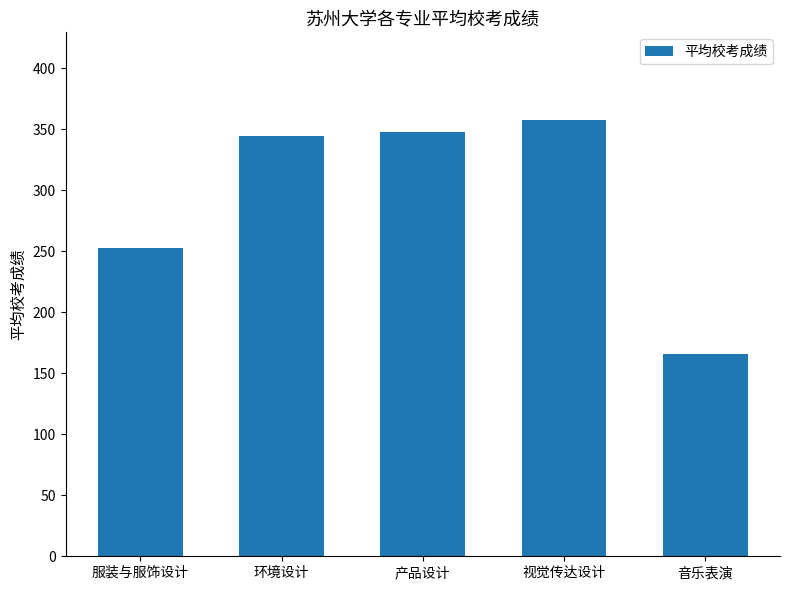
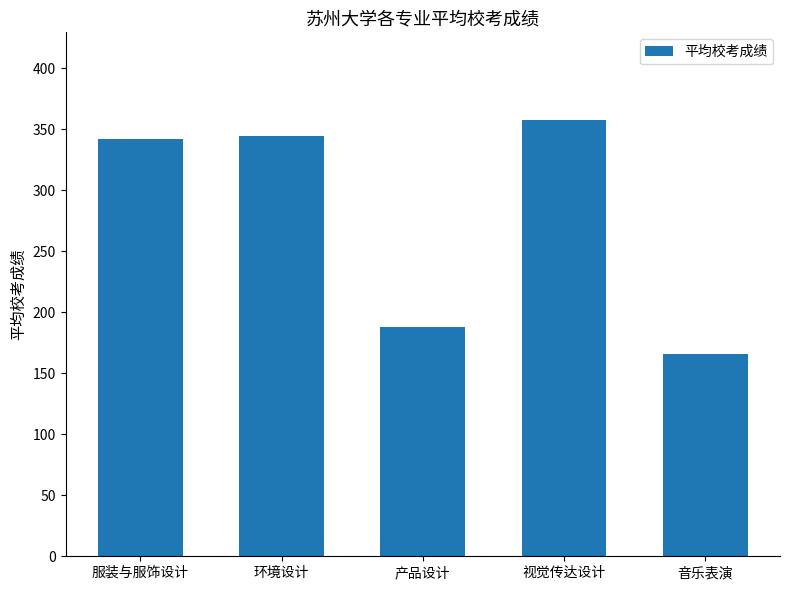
  {
-   "服装与服饰设计": 253,
+   "服装与服饰设计": 342,
    "环境设计": 344,
-   "产品设计": 348,
+   "产品设计": 188,
    "视觉传达设计": 358,
    "音乐表演": 166
  }
